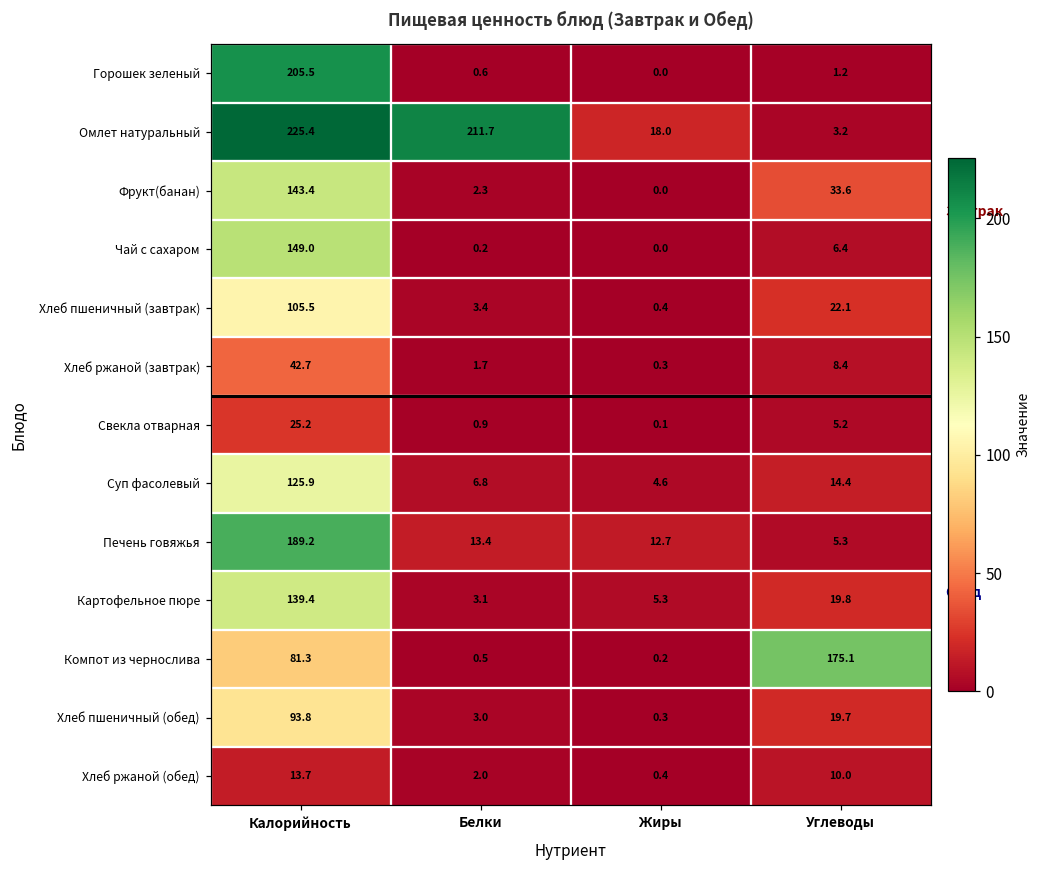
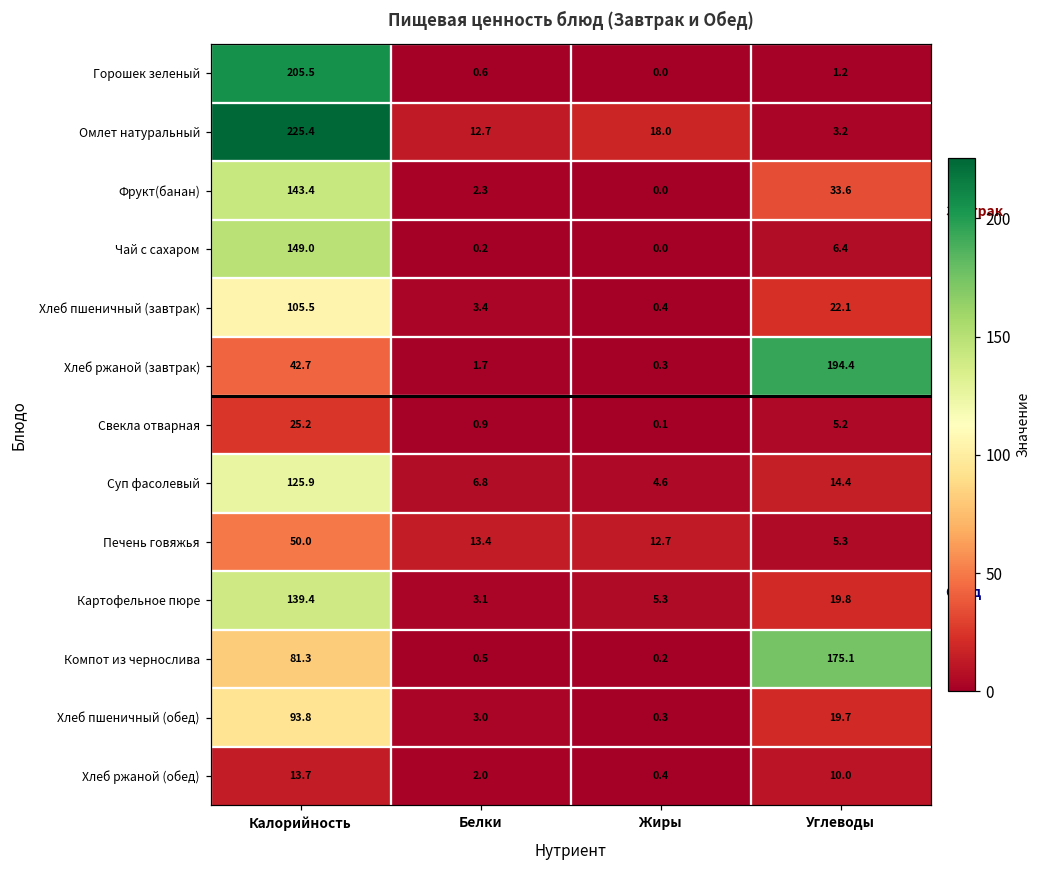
  {
    "Горошек зеленый": {
      "Калорийность": 205.5,
      "Белки": 0.6,
      "Жиры": 0.0,
      "Углеводы": 1.2
    },
    "Омлет натуральный": {
      "Калорийность": 225.4,
-     "Белки": 211.7,
+     "Белки": 12.7,
      "Жиры": 18.0,
      "Углеводы": 3.2
    },
    "Фрукт(банан)": {
      "Калорийность": 143.4,
      "Белки": 2.3,
      "Жиры": 0.0,
      "Углеводы": 33.6
    },
    "Чай с сахаром": {
      "Калорийность": 149.0,
      "Белки": 0.2,
      "Жиры": 0.0,
      "Углеводы": 6.4
    },
    "Хлеб пшеничный (завтрак)": {
      "Калорийность": 105.5,
      "Белки": 3.4,
      "Жиры": 0.4,
      "Углеводы": 22.1
    },
    "Хлеб ржаной (завтрак)": {
      "Калорийность": 42.7,
      "Белки": 1.7,
      "Жиры": 0.3,
-     "Углеводы": 8.4
+     "Углеводы": 194.4
    },
    "Свекла отварная": {
      "Калорийность": 25.2,
      "Белки": 0.9,
      "Жиры": 0.1,
      "Углеводы": 5.2
    },
    "Суп фасолевый": {
      "Калорийность": 125.9,
      "Белки": 6.8,
      "Жиры": 4.6,
      "Углеводы": 14.4
    },
    "Печень говяжья": {
-     "Калорийность": 189.2,
+     "Калорийность": 50.0,
      "Белки": 13.4,
      "Жиры": 12.7,
      "Углеводы": 5.3
    },
    "Картофельное пюре": {
      "Калорийность": 139.4,
      "Белки": 3.1,
      "Жиры": 5.3,
      "Углеводы": 19.8
    },
    "Компот из чернослива": {
      "Калорийность": 81.3,
      "Белки": 0.5,
      "Жиры": 0.2,
      "Углеводы": 175.1
    },
    "Хлеб пшеничный (обед)": {
      "Калорийность": 93.8,
      "Белки": 3.0,
      "Жиры": 0.3,
      "Углеводы": 19.7
    },
    "Хлеб ржаной (обед)": {
      "Калорийность": 13.7,
      "Белки": 2.0,
      "Жиры": 0.4,
      "Углеводы": 10.0
    }
  }
